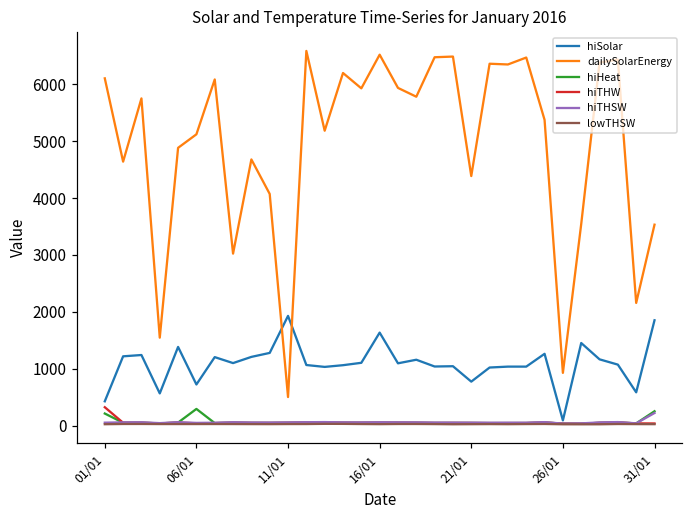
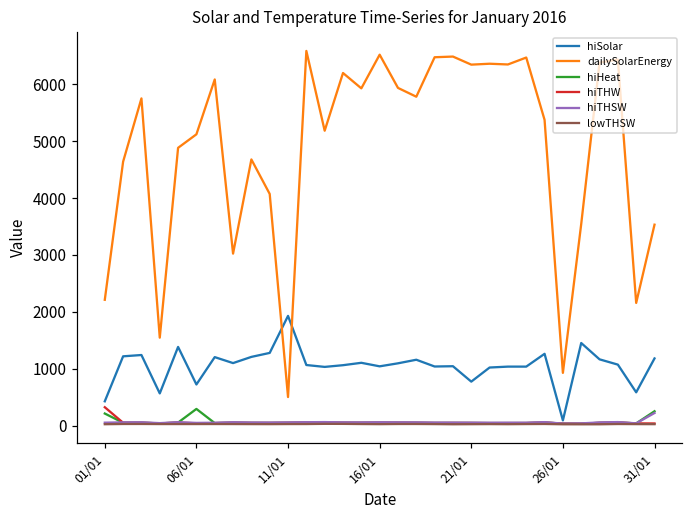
  {
    "hiSolar": {
      "01/01": 400,
      "06/01": 700,
      "11/01": 1900,
-     "16/01": 1600,
+     "16/01": 1000,
      "21/01": 800,
      "26/01": 100,
-     "31/01": 1900
+     "31/01": 1200
    },
    "dailySolarEnergy": {
-     "01/01": 6100,
+     "01/01": 2200,
      "06/01": 5100,
      "11/01": 500,
      "16/01": 6500,
-     "21/01": 4400,
+     "21/01": 6300,
      "26/01": 900,
      "31/01": 3500
    },
    "hiHeat": {
      "01/01": 200,
      "06/01": 300
    },
    "hiTHW": {
      "01/01": 300
    }
  }
